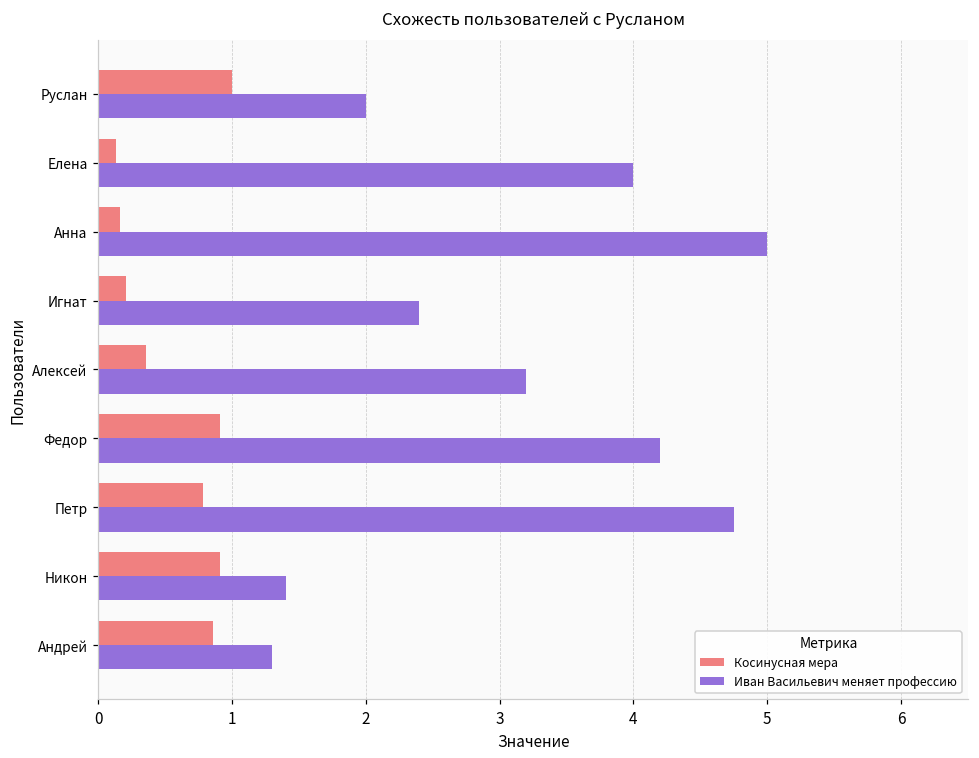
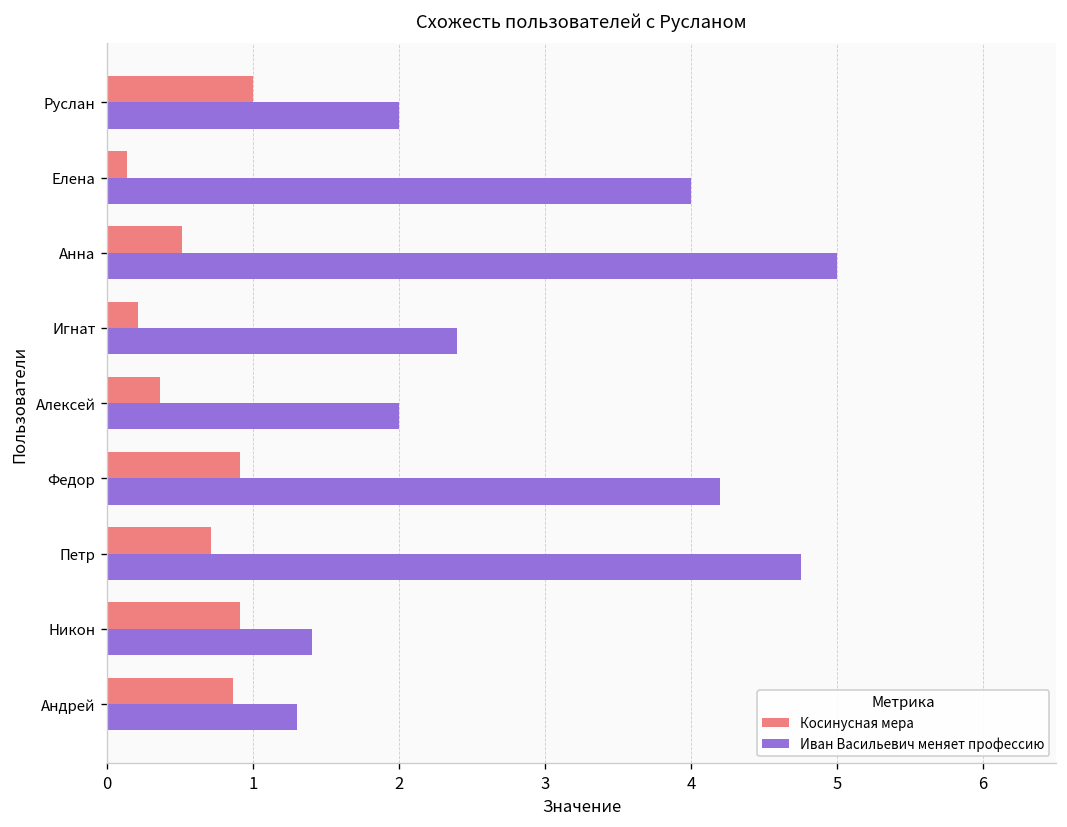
  {
    "Косинусная мера": {
      "Руслан": 1.00,
      "Елена": 0.13,
-     "Анна": 0.16,
+     "Анна": 0.51,
      "Игнат": 0.21,
      "Алексей": 0.36,
      "Федор": 0.91,
-     "Петр": 0.78,
+     "Петр": 0.71,
      "Никон": 0.91,
      "Андрей": 0.86
    },
    "Иван Васильевич меняет профессию": {
      "Руслан": 2.0,
      "Елена": 4.0,
      "Анна": 5.0,
      "Игнат": 2.4,
-     "Алексей": 3.2,
+     "Алексей": 2.0,
      "Федор": 4.2,
      "Петр": 4.75,
      "Никон": 1.4,
      "Андрей": 1.3
    }
  }
